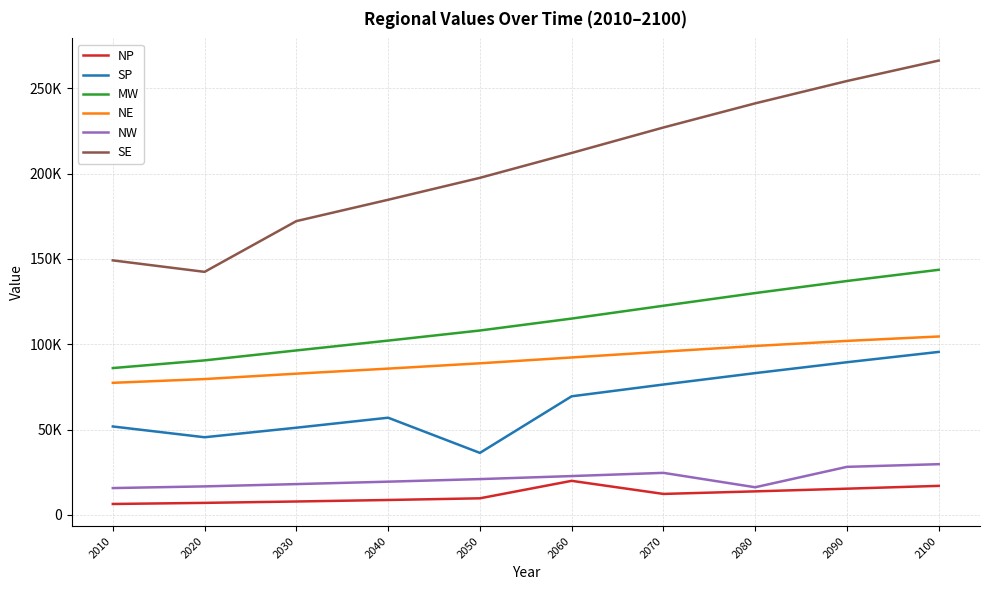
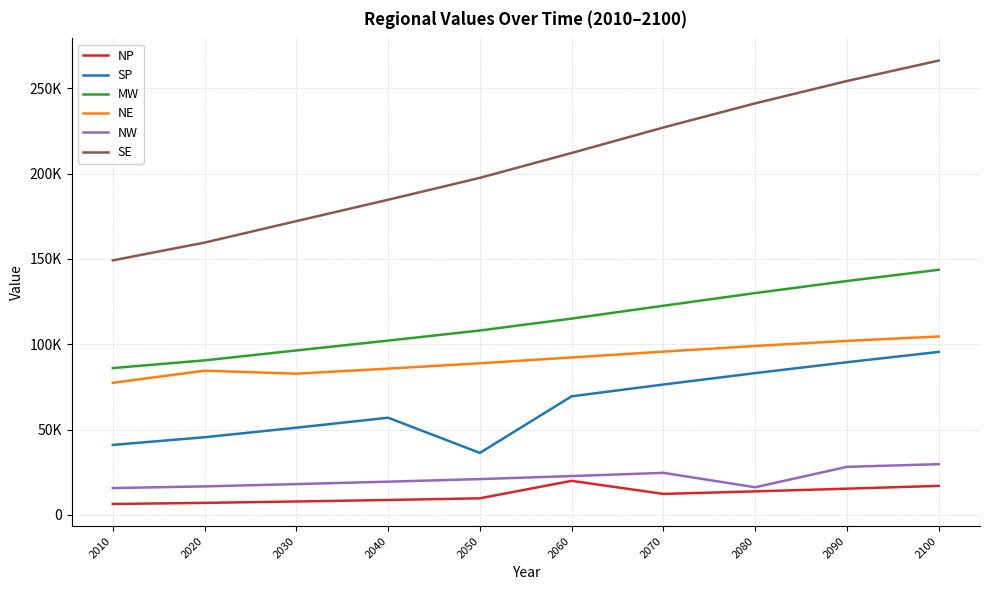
  {
    "NP": {
      "2010": 6000,
      "2020": 7000,
      "2030": 8000,
      "2040": 9000,
      "2050": 10000,
      "2060": 20000,
      "2070": 12000,
      "2080": 14000,
      "2090": 15000,
      "2100": 17000
    },
    "SP": {
-     "2010": 52000,
+     "2010": 41000,
      "2020": 45000,
      "2030": 51000,
      "2040": 57000,
      "2050": 36000,
      "2060": 69000,
      "2070": 76000,
      "2080": 83000,
      "2090": 89000,
      "2100": 95000
    },
    "MW": {
      "2010": 86000,
      "2020": 91000,
      "2030": 96000,
      "2040": 102000,
      "2050": 108000,
      "2060": 115000,
      "2070": 123000,
      "2080": 130000,
      "2090": 137000,
      "2100": 144000
    },
    "NE": {
      "2010": 77000,
-     "2020": 80000,
+     "2020": 84000,
      "2030": 83000,
      "2040": 86000,
      "2050": 89000,
      "2060": 92000,
      "2070": 96000,
      "2080": 99000,
      "2090": 102000,
      "2100": 105000
    },
    "NW": {
      "2010": 16000,
      "2020": 17000,
      "2030": 18000,
      "2040": 19000,
      "2050": 21000,
      "2060": 23000,
      "2070": 25000,
      "2080": 16000,
      "2090": 28000,
      "2100": 30000
    },
    "SE": {
      "2010": 149000,
-     "2020": 142000,
+     "2020": 160000,
      "2030": 172000,
      "2040": 185000,
      "2050": 198000,
      "2060": 212000,
      "2070": 227000,
      "2080": 241000,
      "2090": 254000,
      "2100": 266000
    }
  }
